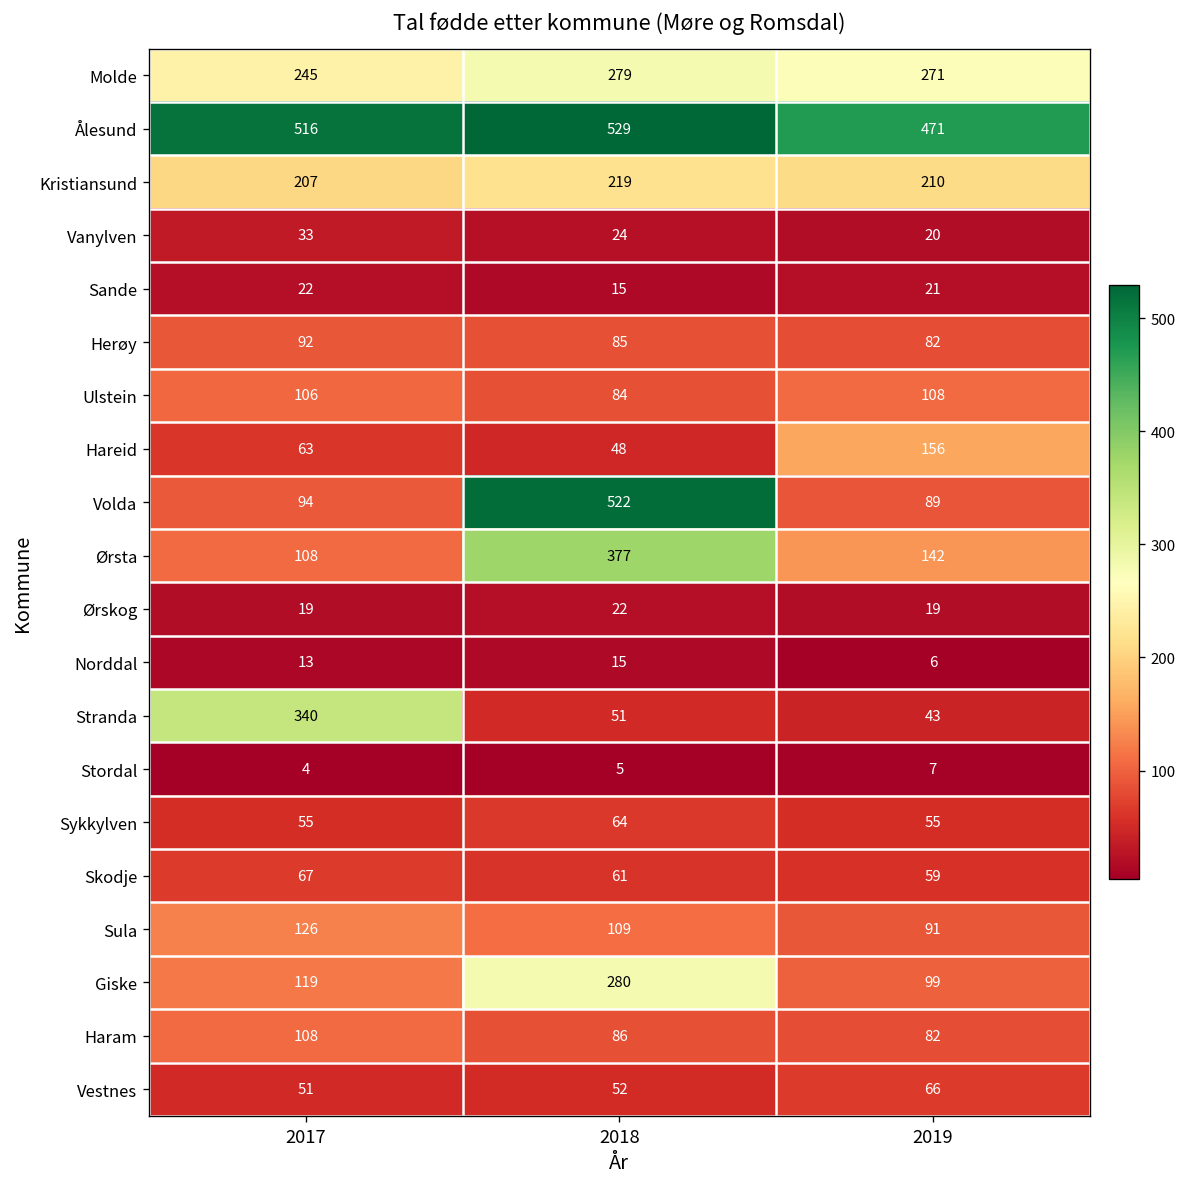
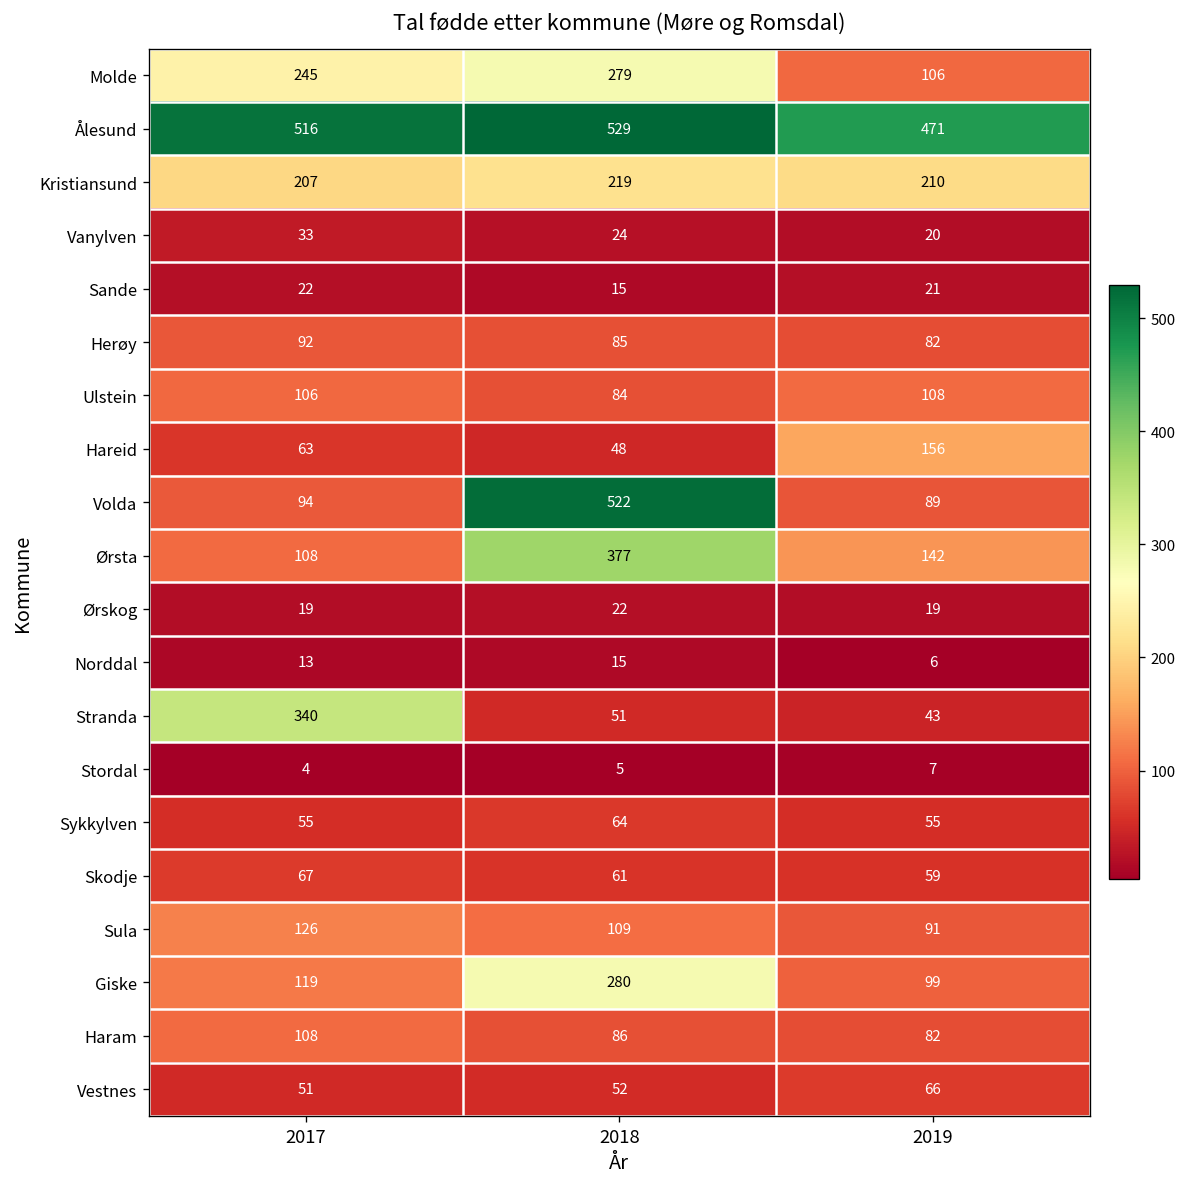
  {
    "Molde": {
      "2017": 245,
      "2018": 279,
-     "2019": 271
+     "2019": 106
    },
    "Ålesund": {
      "2017": 516,
      "2018": 529,
      "2019": 471
    },
    "Kristiansund": {
      "2017": 207,
      "2018": 219,
      "2019": 210
    },
    "Vanylven": {
      "2017": 33,
      "2018": 24,
      "2019": 20
    },
    "Sande": {
      "2017": 22,
      "2018": 15,
      "2019": 21
    },
    "Herøy": {
      "2017": 92,
      "2018": 85,
      "2019": 82
    },
    "Ulstein": {
      "2017": 106,
      "2018": 84,
      "2019": 108
    },
    "Hareid": {
      "2017": 63,
      "2018": 48,
      "2019": 156
    },
    "Volda": {
      "2017": 94,
      "2018": 522,
      "2019": 89
    },
    "Ørsta": {
      "2017": 108,
      "2018": 377,
      "2019": 142
    },
    "Ørskog": {
      "2017": 19,
      "2018": 22,
      "2019": 19
    },
    "Norddal": {
      "2017": 13,
      "2018": 15,
      "2019": 6
    },
    "Stranda": {
      "2017": 340,
      "2018": 51,
      "2019": 43
    },
    "Stordal": {
      "2017": 4,
      "2018": 5,
      "2019": 7
    },
    "Sykkylven": {
      "2017": 55,
      "2018": 64,
      "2019": 55
    },
    "Skodje": {
      "2017": 67,
      "2018": 61,
      "2019": 59
    },
    "Sula": {
      "2017": 126,
      "2018": 109,
      "2019": 91
    },
    "Giske": {
      "2017": 119,
      "2018": 280,
      "2019": 99
    },
    "Haram": {
      "2017": 108,
      "2018": 86,
      "2019": 82
    },
    "Vestnes": {
      "2017": 51,
      "2018": 52,
      "2019": 66
    }
  }
